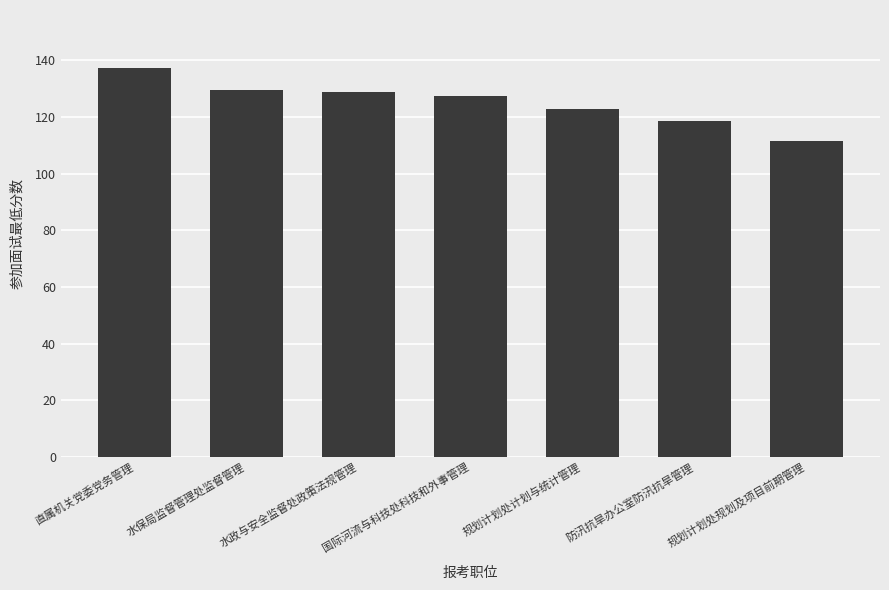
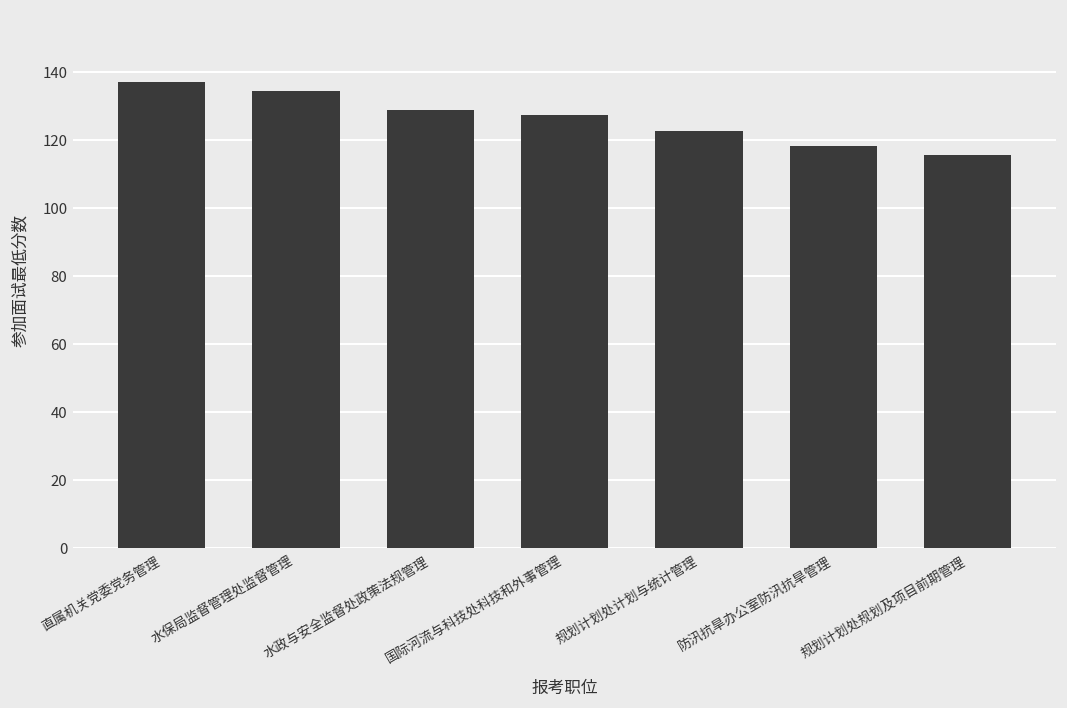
  {
    "直属机关党委党务管理": 137,
-   "水保局监督管理处监督管理": 129,
+   "水保局监督管理处监督管理": 135,
    "水政与安全监督处政策法规管理": 129,
    "国际河流与科技处科技和外事管理": 127,
    "规划计划处计划与统计管理": 123,
    "防汛抗旱办公室防汛抗旱管理": 119,
-   "规划计划处规划及项目前期管理": 111
+   "规划计划处规划及项目前期管理": 116
  }
